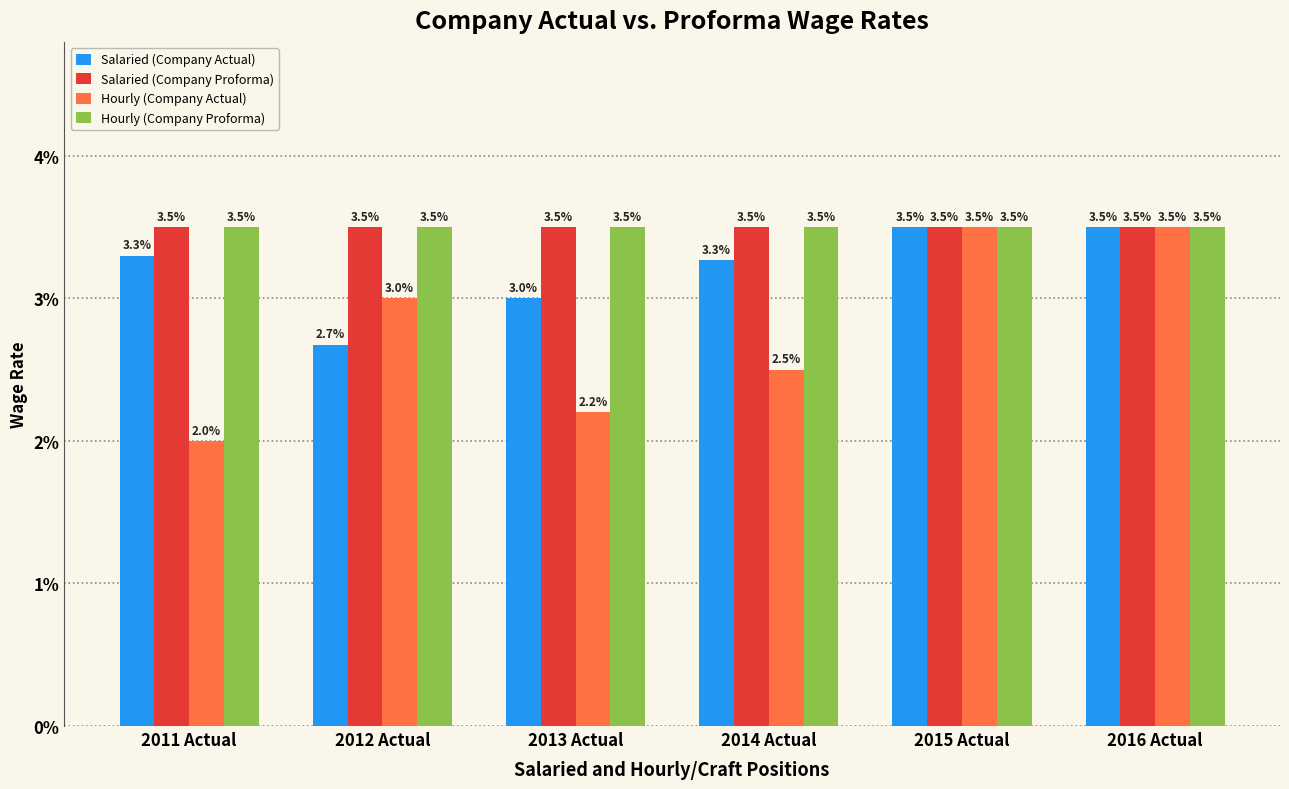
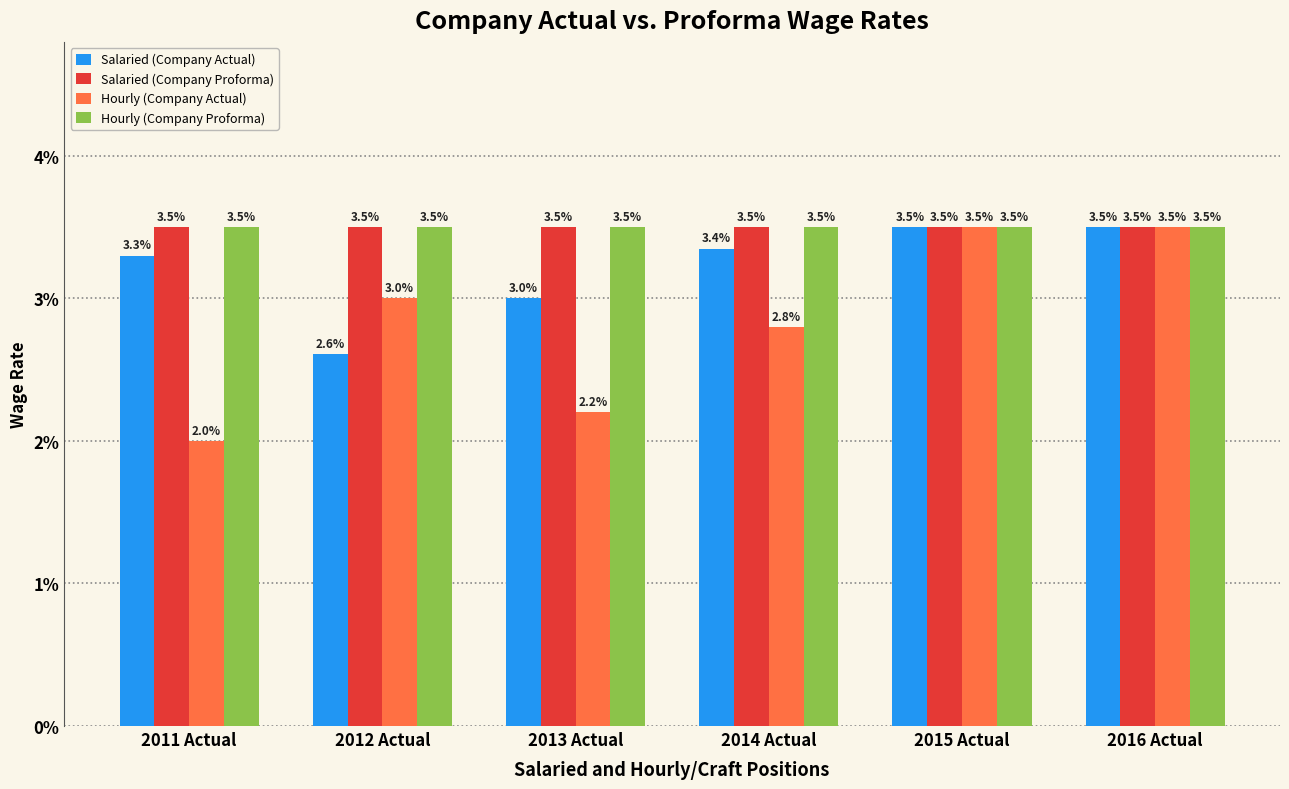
  {
    "Salaried (Company Actual)": {
      "2011 Actual": "3.3%",
-     "2012 Actual": "2.7%",
+     "2012 Actual": "2.6%",
      "2013 Actual": "3.0%",
-     "2014 Actual": "3.3%",
+     "2014 Actual": "3.4%",
      "2015 Actual": "3.5%",
      "2016 Actual": "3.5%"
    },
    "Salaried (Company Proforma)": {
      "2011 Actual": "3.5%",
      "2012 Actual": "3.5%",
      "2013 Actual": "3.5%",
      "2014 Actual": "3.5%",
      "2015 Actual": "3.5%",
      "2016 Actual": "3.5%"
    },
    "Hourly (Company Actual)": {
      "2011 Actual": "2.0%",
      "2012 Actual": "3.0%",
      "2013 Actual": "2.2%",
-     "2014 Actual": "2.5%",
+     "2014 Actual": "2.8%",
      "2015 Actual": "3.5%",
      "2016 Actual": "3.5%"
    },
    "Hourly (Company Proforma)": {
      "2011 Actual": "3.5%",
      "2012 Actual": "3.5%",
      "2013 Actual": "3.5%",
      "2014 Actual": "3.5%",
      "2015 Actual": "3.5%",
      "2016 Actual": "3.5%"
    }
  }
